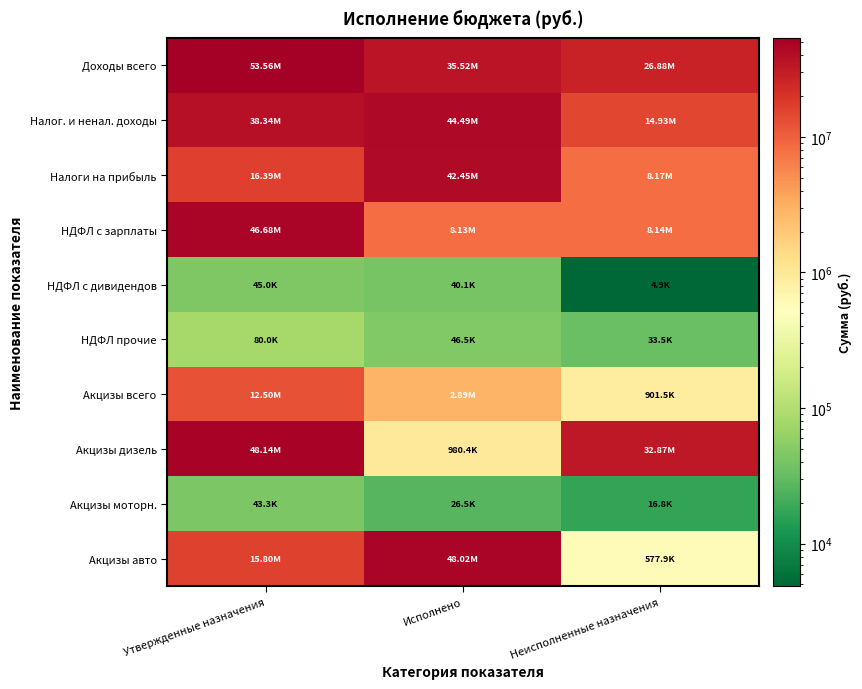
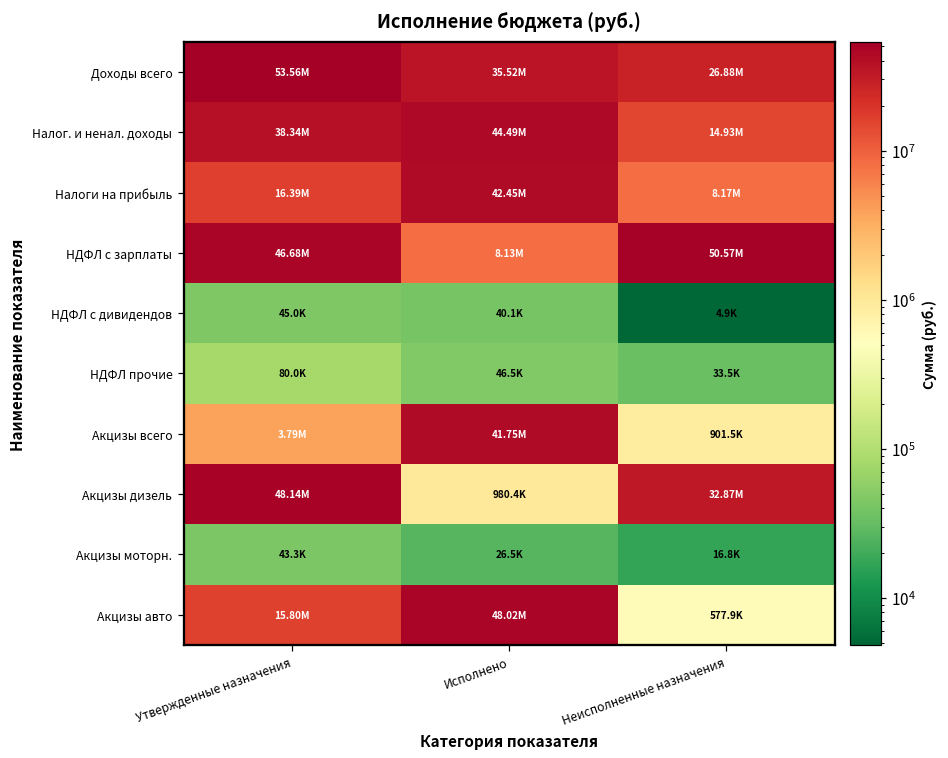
  {
    "Доходы всего": {
      "Утвержденные назначения": "53.56M",
      "Исполнено": "35.52M",
      "Неисполненные назначения": "26.88M"
    },
    "Налог. и ненал. доходы": {
      "Утвержденные назначения": "38.34M",
      "Исполнено": "44.49M",
      "Неисполненные назначения": "14.93M"
    },
    "Налоги на прибыль": {
      "Утвержденные назначения": "16.39M",
      "Исполнено": "42.45M",
      "Неисполненные назначения": "8.17M"
    },
    "НДФЛ с зарплаты": {
      "Утвержденные назначения": "46.68M",
      "Исполнено": "8.13M",
-     "Неисполненные назначения": "8.14M"
+     "Неисполненные назначения": "50.57M"
    },
    "НДФЛ с дивидендов": {
      "Утвержденные назначения": "45.0K",
      "Исполнено": "40.1K",
      "Неисполненные назначения": "4.9K"
    },
    "НДФЛ прочие": {
      "Утвержденные назначения": "80.0K",
      "Исполнено": "46.5K",
      "Неисполненные назначения": "33.5K"
    },
    "Акцизы всего": {
-     "Утвержденные назначения": "12.50M",
-     "Исполнено": "2.89M",
+     "Утвержденные назначения": "3.79M",
+     "Исполнено": "41.75M",
      "Неисполненные назначения": "901.5K"
    },
    "Акцизы дизель": {
      "Утвержденные назначения": "48.14M",
      "Исполнено": "980.4K",
      "Неисполненные назначения": "32.87M"
    },
    "Акцизы моторн.": {
      "Утвержденные назначения": "43.3K",
      "Исполнено": "26.5K",
      "Неисполненные назначения": "16.8K"
    },
    "Акцизы авто": {
      "Утвержденные назначения": "15.80M",
      "Исполнено": "48.02M",
      "Неисполненные назначения": "577.9K"
    }
  }
